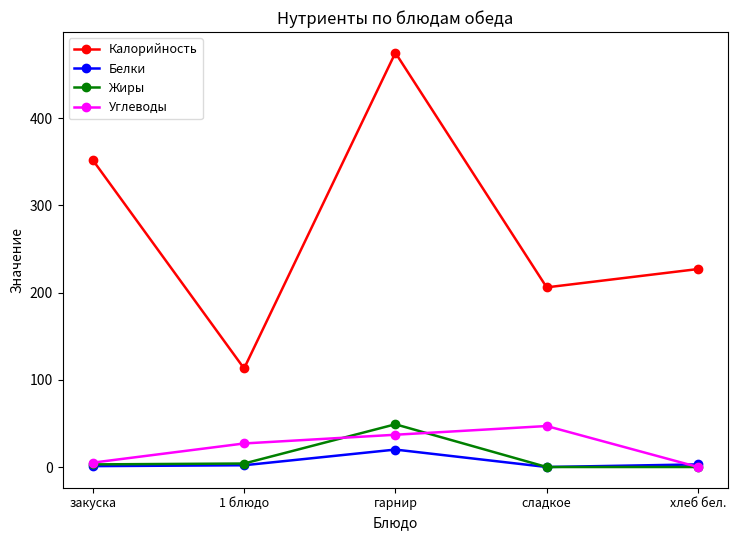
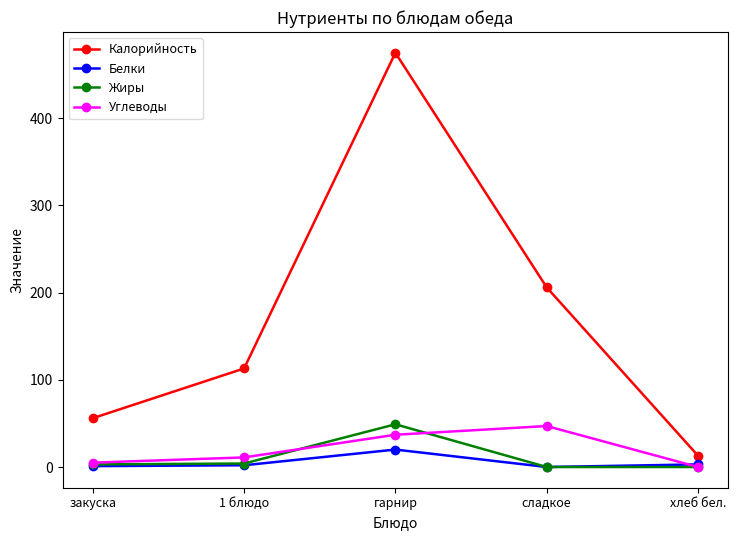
  {
    "Калорийность": {
-     "закуска": 350,
+     "закуска": 60,
      "1 блюдо": 110,
      "гарнир": 480,
      "сладкое": 210,
-     "хлеб бел.": 230
+     "хлеб бел.": 10
    },
    "Белки": {
      "гарнир": 20,
      "хлеб бел.": 0
    },
    "Жиры": {
      "гарнир": 50
    },
    "Углеводы": {
-     "1 блюдо": 30,
+     "1 блюдо": 10,
      "гарнир": 40,
      "сладкое": 50
    }
  }
